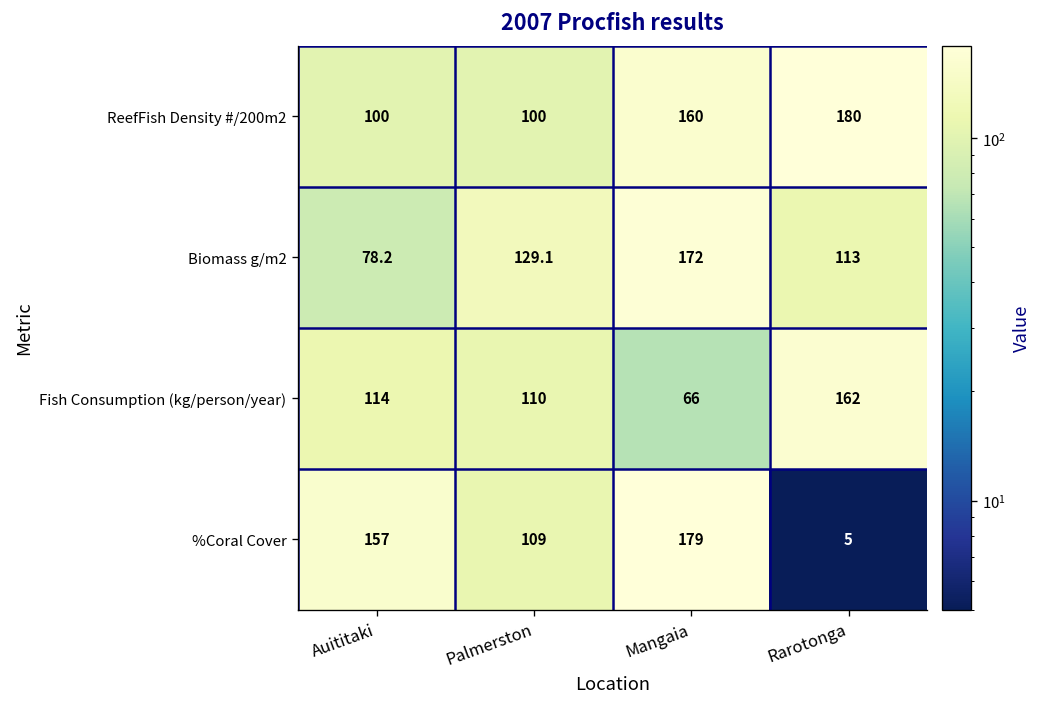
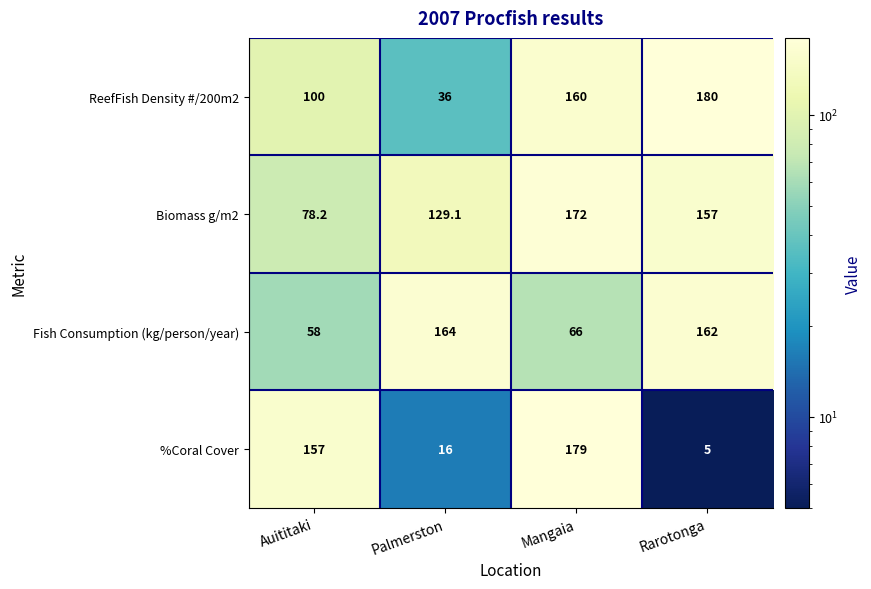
  {
    "ReefFish Density #/200m2": {
      "Auititaki": 100,
-     "Palmerston": 100,
+     "Palmerston": 36,
      "Mangaia": 160,
      "Rarotonga": 180
    },
    "Biomass g/m2": {
      "Auititaki": 78.2,
      "Palmerston": 129.1,
      "Mangaia": 172,
-     "Rarotonga": 113
+     "Rarotonga": 157
    },
    "Fish Consumption (kg/person/year)": {
-     "Auititaki": 114,
-     "Palmerston": 110,
+     "Auititaki": 58,
+     "Palmerston": 164,
      "Mangaia": 66,
      "Rarotonga": 162
    },
    "%Coral Cover": {
      "Auititaki": 157,
-     "Palmerston": 109,
+     "Palmerston": 16,
      "Mangaia": 179,
      "Rarotonga": 5
    }
  }
